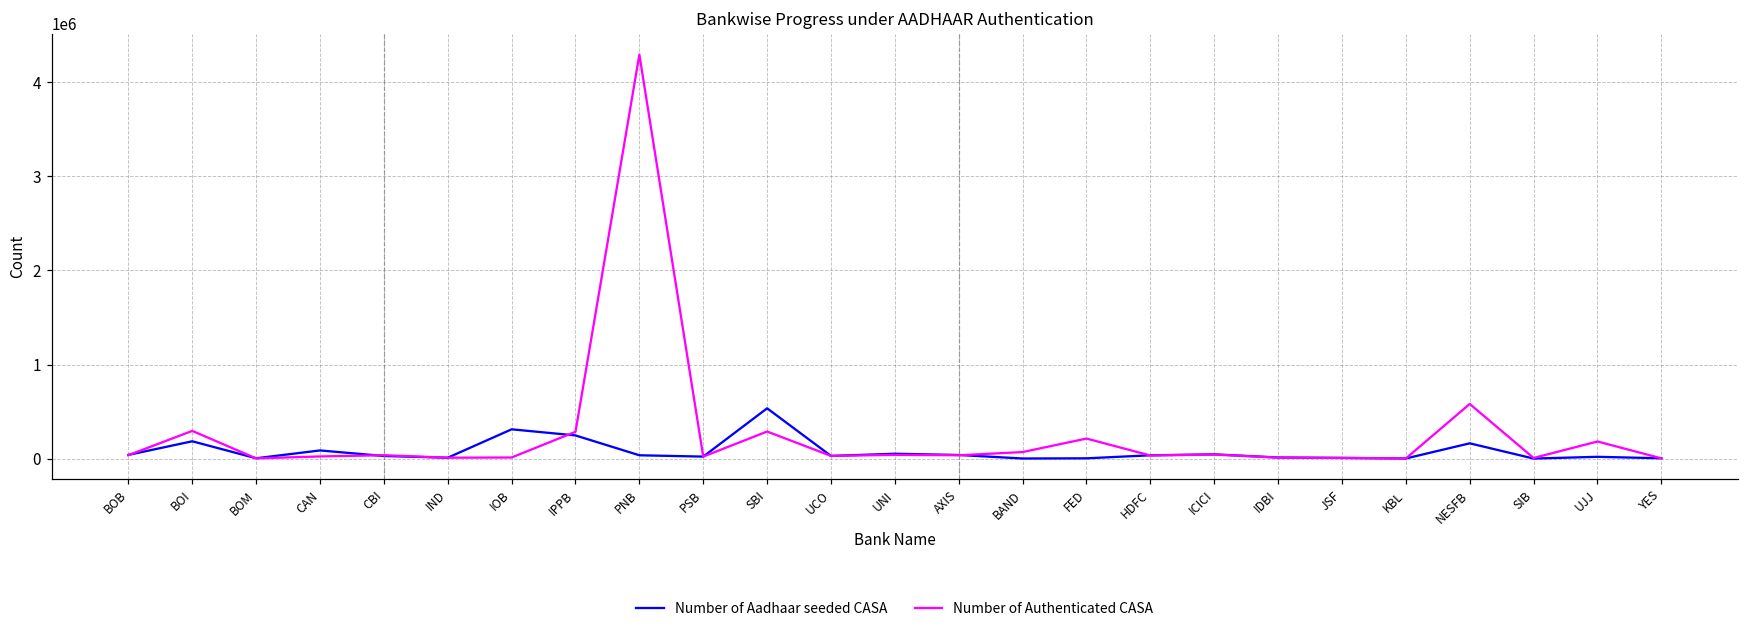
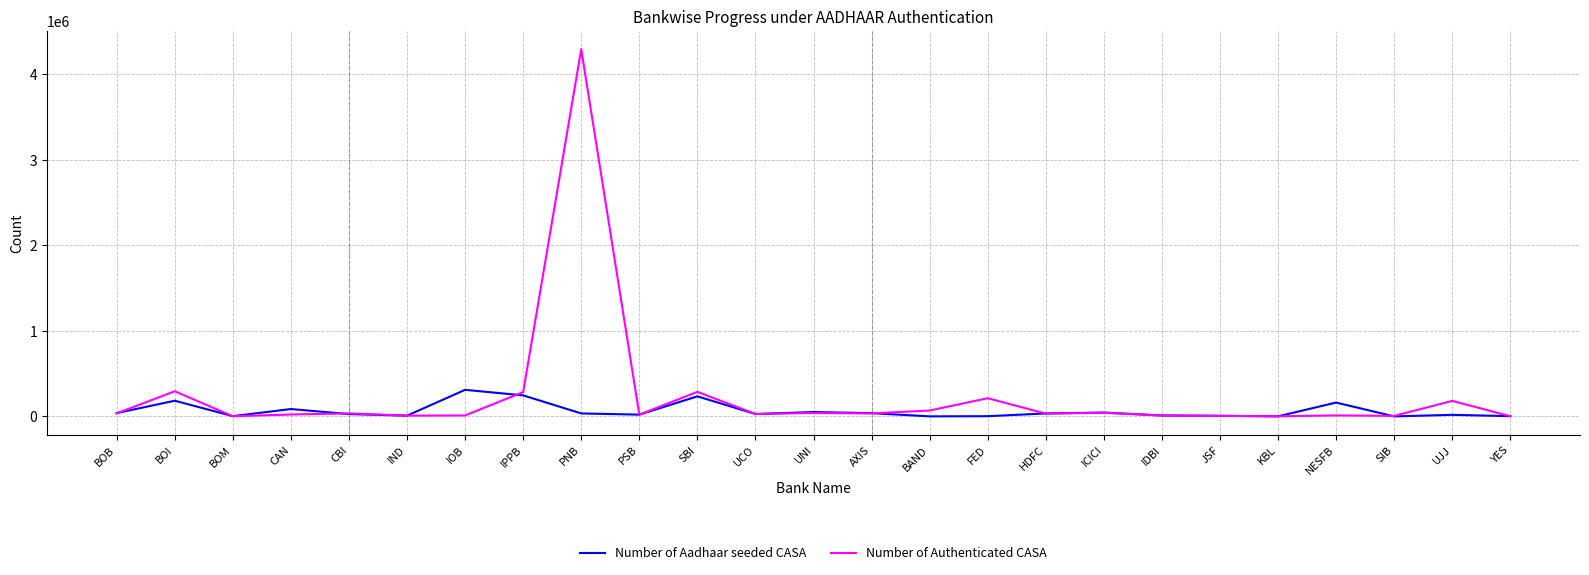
  {
    "Number of Aadhaar seeded CASA": {
      "BOI": 200000,
      "CAN": 100000,
      "IOB": 300000,
      "IPPB": 200000,
      "PNB": 0,
-     "SBI": 500000,
+     "SBI": 200000,
      "BAND": 0,
      "FED": 0,
      "NESFB": 200000,
      "UJJ": 0
    },
    "Number of Authenticated CASA": {
      "BOI": 300000,
      "CAN": 0,
      "IOB": 0,
      "IPPB": 300000,
      "PNB": 4300000,
      "SBI": 300000,
      "BAND": 100000,
      "FED": 200000,
-     "NESFB": 600000,
+     "NESFB": 0,
      "UJJ": 200000
    }
  }
